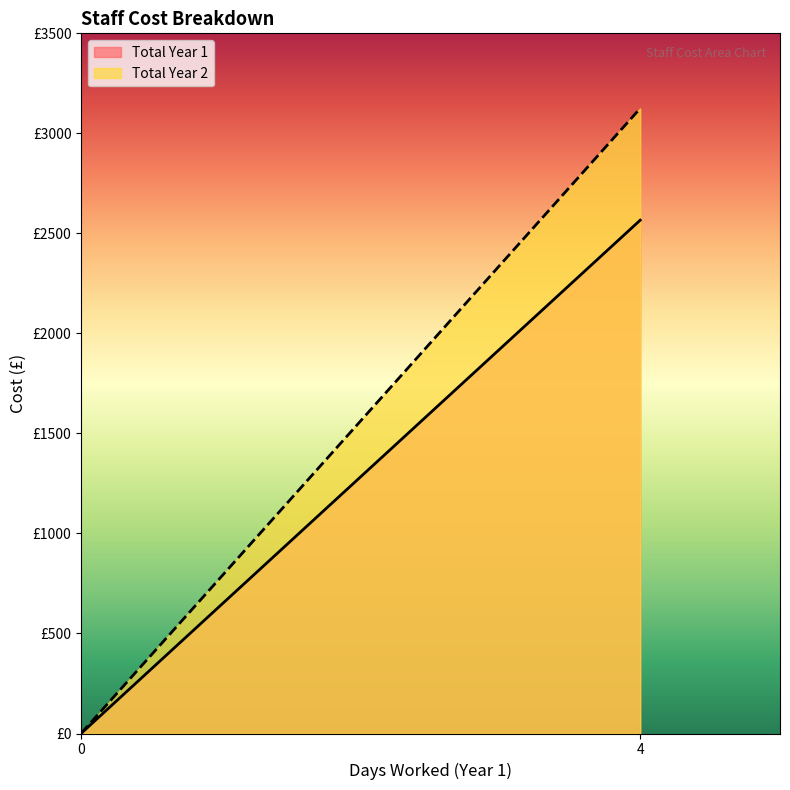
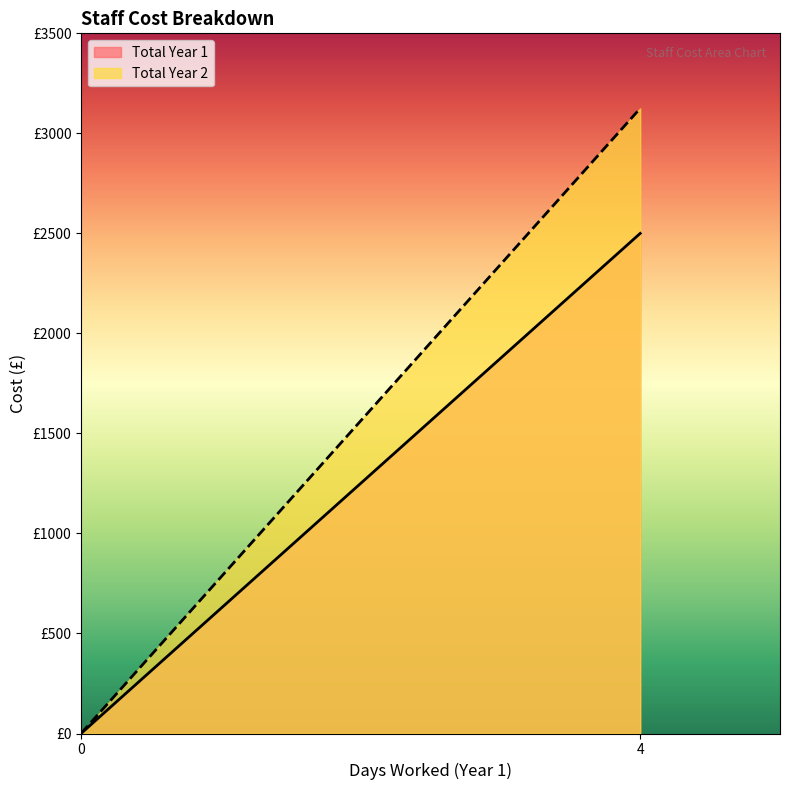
  {
    "Total Year 1": {
-     "4": "£2570"
+     "4": "£2500"
    },
    "Total Year 2": {
      "4": "£3130"
    }
  }
